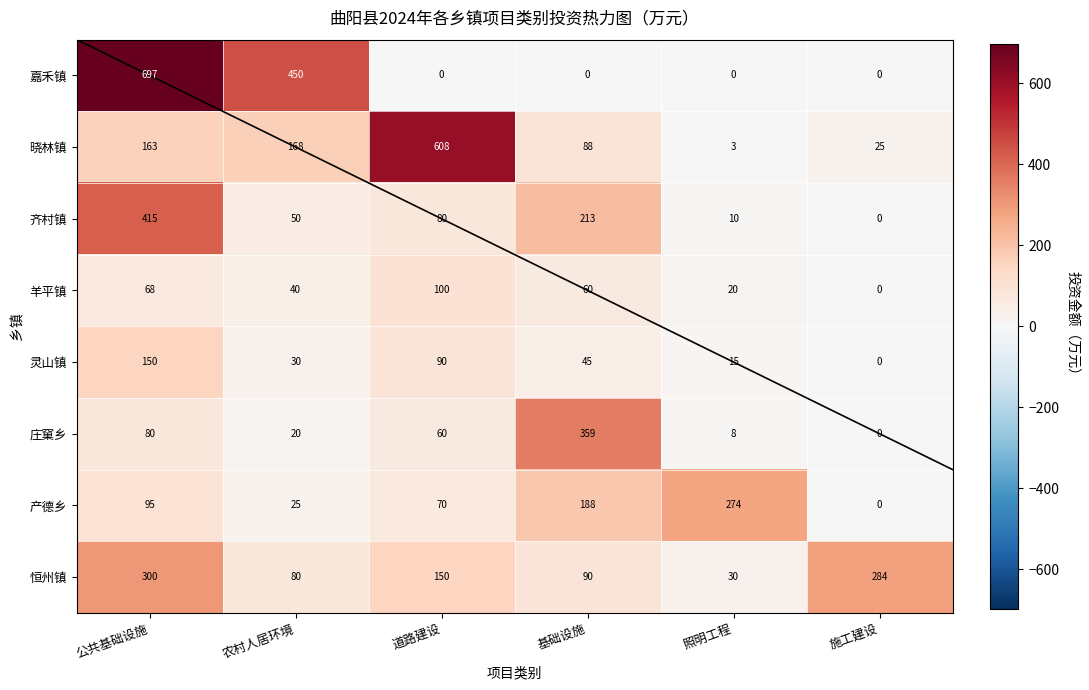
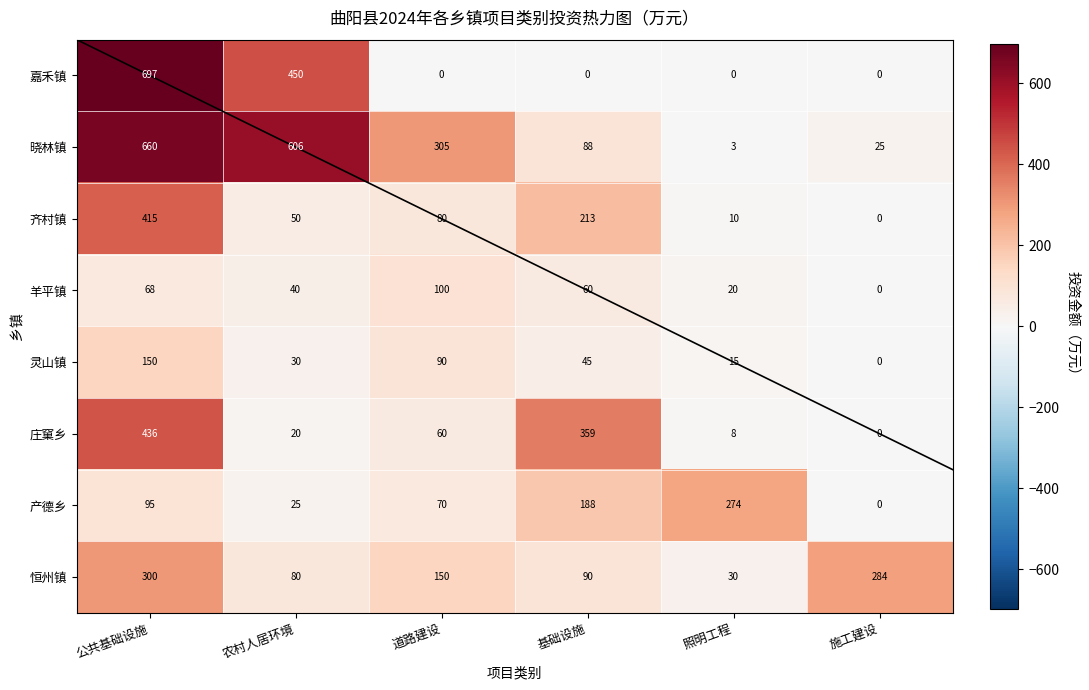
  {
    "嘉禾镇": {
      "公共基础设施": 697,
      "农村人居环境": 450,
      "道路建设": 0,
      "基础设施": 0,
      "照明工程": 0,
      "施工建设": 0
    },
    "晓林镇": {
-     "公共基础设施": 163,
-     "农村人居环境": 168,
-     "道路建设": 608,
+     "公共基础设施": 660,
+     "农村人居环境": 606,
+     "道路建设": 305,
      "基础设施": 88,
      "照明工程": 3,
      "施工建设": 25
    },
    "齐村镇": {
      "公共基础设施": 415,
      "农村人居环境": 50,
      "道路建设": 80,
      "基础设施": 213,
      "照明工程": 10,
      "施工建设": 0
    },
    "羊平镇": {
      "公共基础设施": 68,
      "农村人居环境": 40,
      "道路建设": 100,
      "基础设施": 60,
      "照明工程": 20,
      "施工建设": 0
    },
    "灵山镇": {
      "公共基础设施": 150,
      "农村人居环境": 30,
      "道路建设": 90,
      "基础设施": 45,
      "照明工程": 15,
      "施工建设": 0
    },
    "庄窠乡": {
-     "公共基础设施": 80,
+     "公共基础设施": 436,
      "农村人居环境": 20,
      "道路建设": 60,
      "基础设施": 359,
      "照明工程": 8,
      "施工建设": 0
    },
    "产德乡": {
      "公共基础设施": 95,
      "农村人居环境": 25,
      "道路建设": 70,
      "基础设施": 188,
      "照明工程": 274,
      "施工建设": 0
    },
    "恒州镇": {
      "公共基础设施": 300,
      "农村人居环境": 80,
      "道路建设": 150,
      "基础设施": 90,
      "照明工程": 30,
      "施工建设": 284
    }
  }
